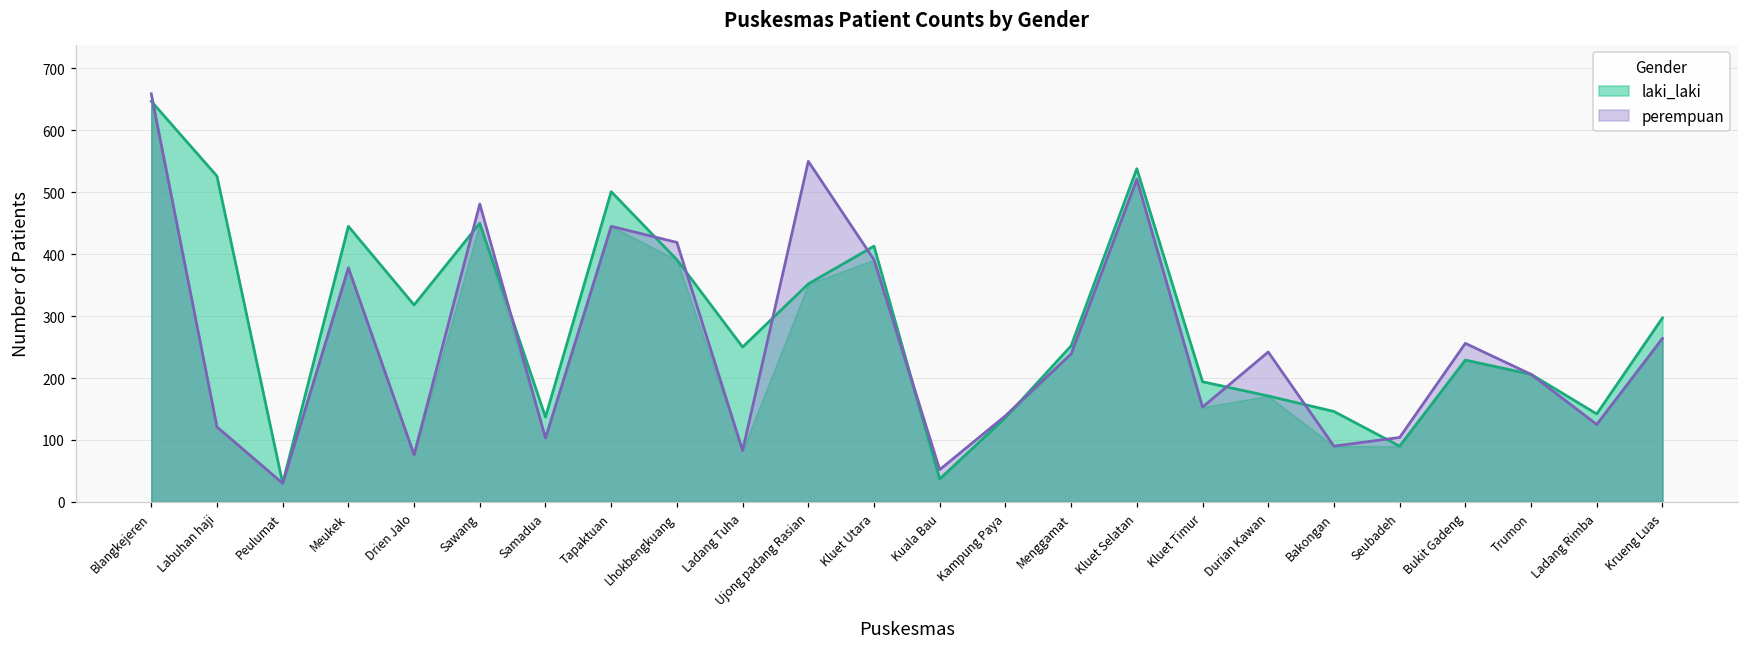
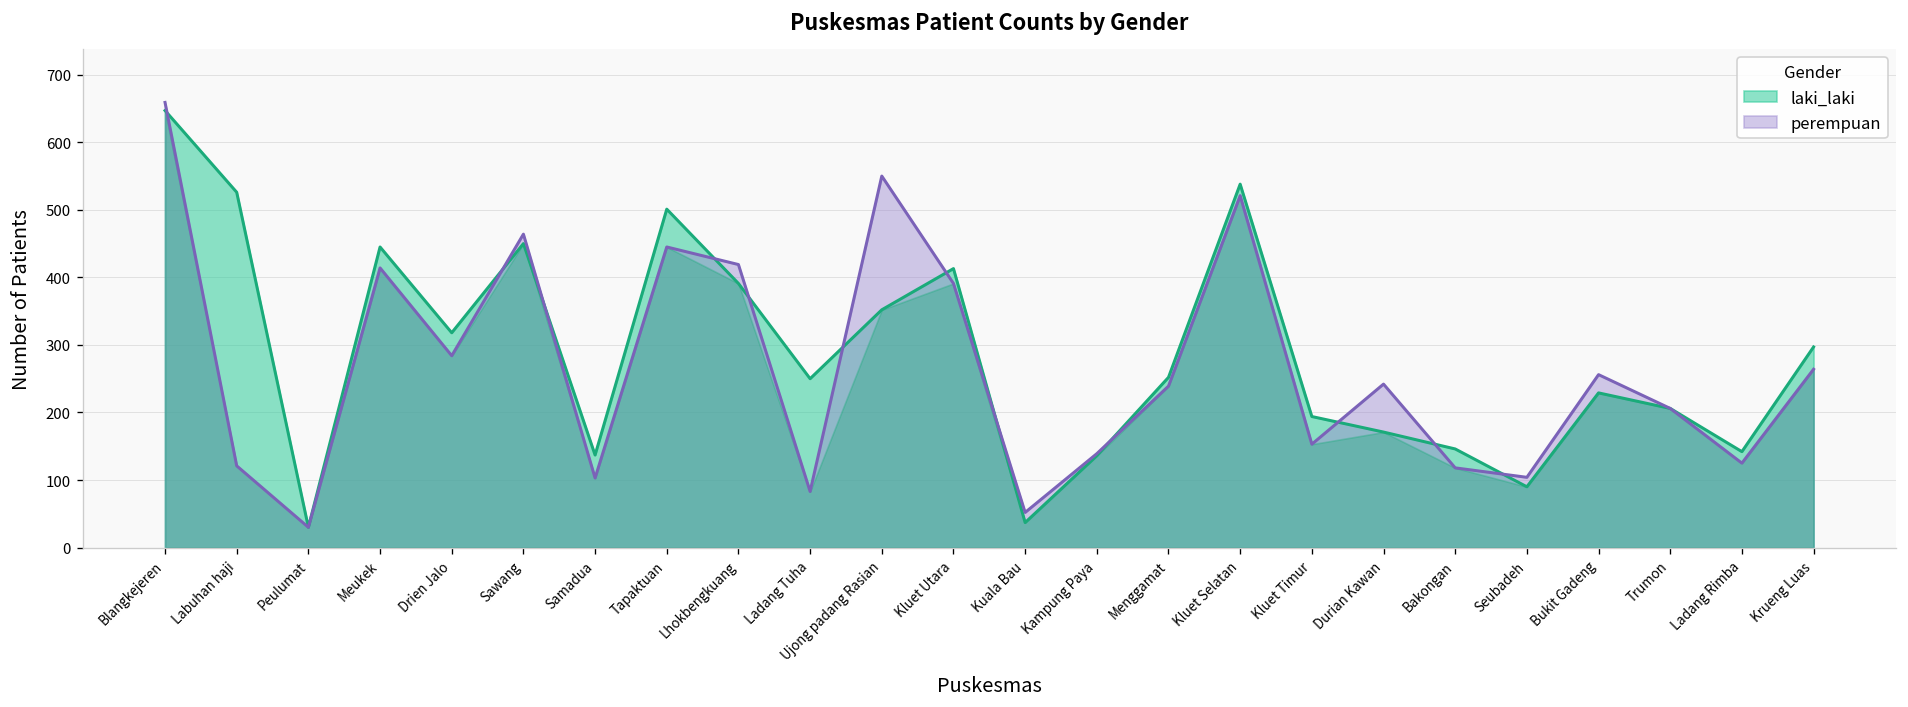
  {
    "perempuan": {
      "Blangkejeren": 660,
-     "Meukek": 380,
-     "Drien Jalo": 80,
-     "Sawang": 480,
+     "Meukek": 410,
+     "Drien Jalo": 280,
+     "Sawang": 460,
      "Lhokbengkuang": 420,
      "Ujong padang Rasian": 550,
      "Kuala Bau": 50,
      "Durian Kawan": 240,
-     "Bakongan": 90,
+     "Bakongan": 120,
      "Seubadeh": 100,
      "Bukit Gadeng": 260
    }
  }
